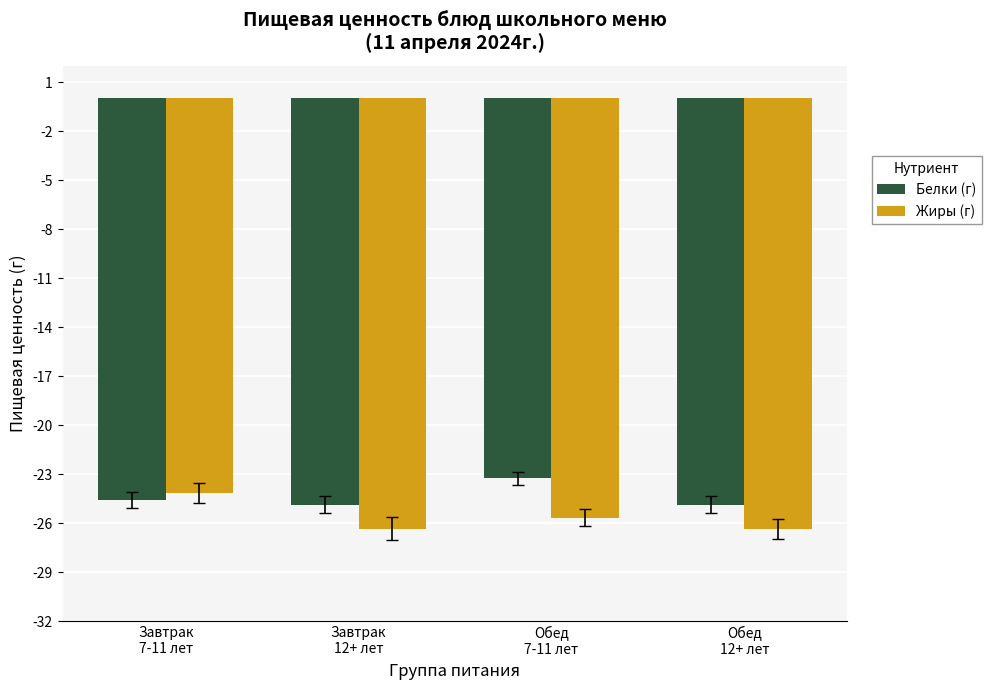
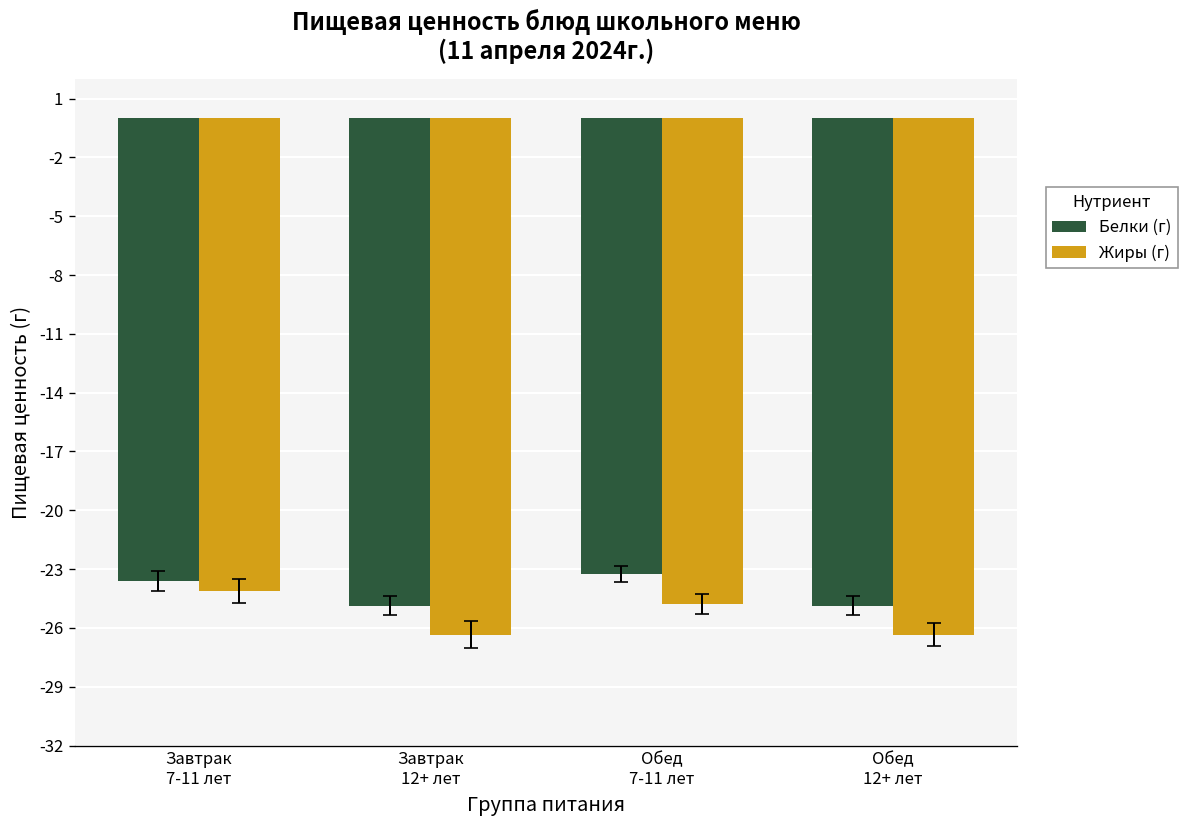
  {
    "Белки (г)": {
-     "Завтрак 7-11 лет": -24.6,
+     "Завтрак 7-11 лет": -23.6,
      "Завтрак 12+ лет": -24.9,
      "Обед 7-11 лет": -23.3,
      "Обед 12+ лет": -24.9
    },
    "Жиры (г)": {
      "Завтрак 7-11 лет": -24.1,
      "Завтрак 12+ лет": -26.3,
-     "Обед 7-11 лет": -25.7,
+     "Обед 7-11 лет": -24.8,
      "Обед 12+ лет": -26.3
    }
  }
